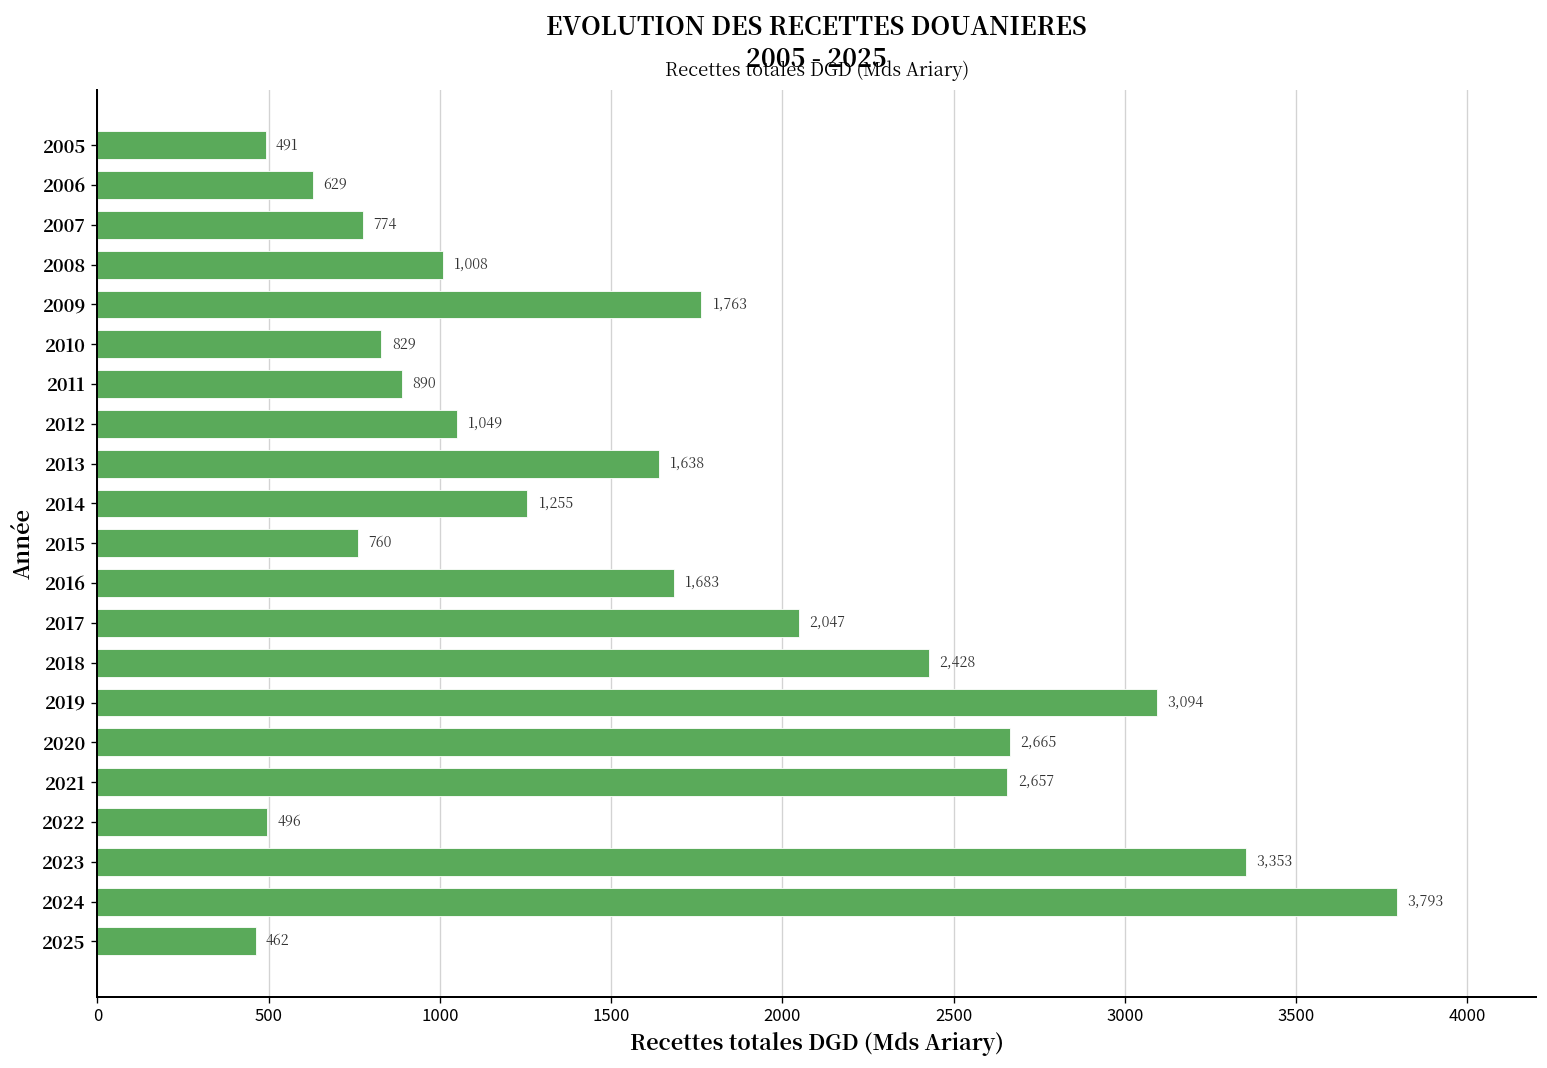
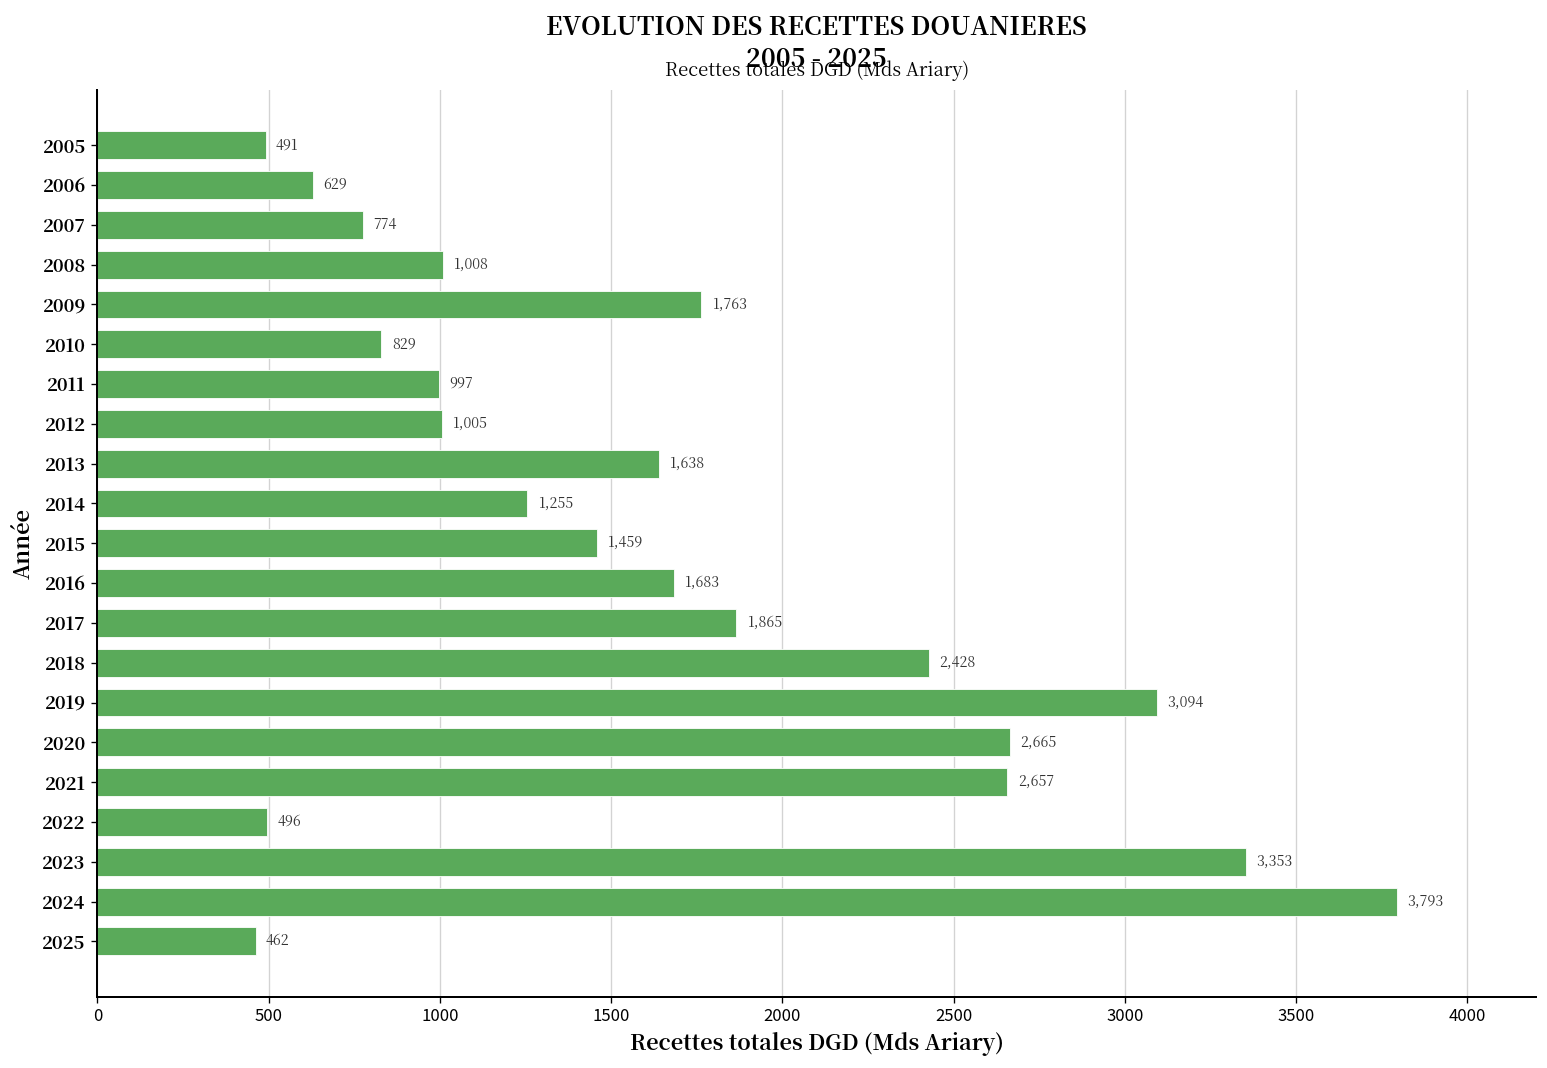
  {
    "2005": "491",
    "2006": "629",
    "2007": "774",
    "2008": "1,008",
    "2009": "1,763",
    "2010": "829",
-   "2011": "890",
-   "2012": "1,049",
+   "2011": "997",
+   "2012": "1,005",
    "2013": "1,638",
    "2014": "1,255",
-   "2015": "760",
+   "2015": "1,459",
    "2016": "1,683",
-   "2017": "2,047",
+   "2017": "1,865",
    "2018": "2,428",
    "2019": "3,094",
    "2020": "2,665",
    "2021": "2,657",
    "2022": "496",
    "2023": "3,353",
    "2024": "3,793",
    "2025": "462"
  }
